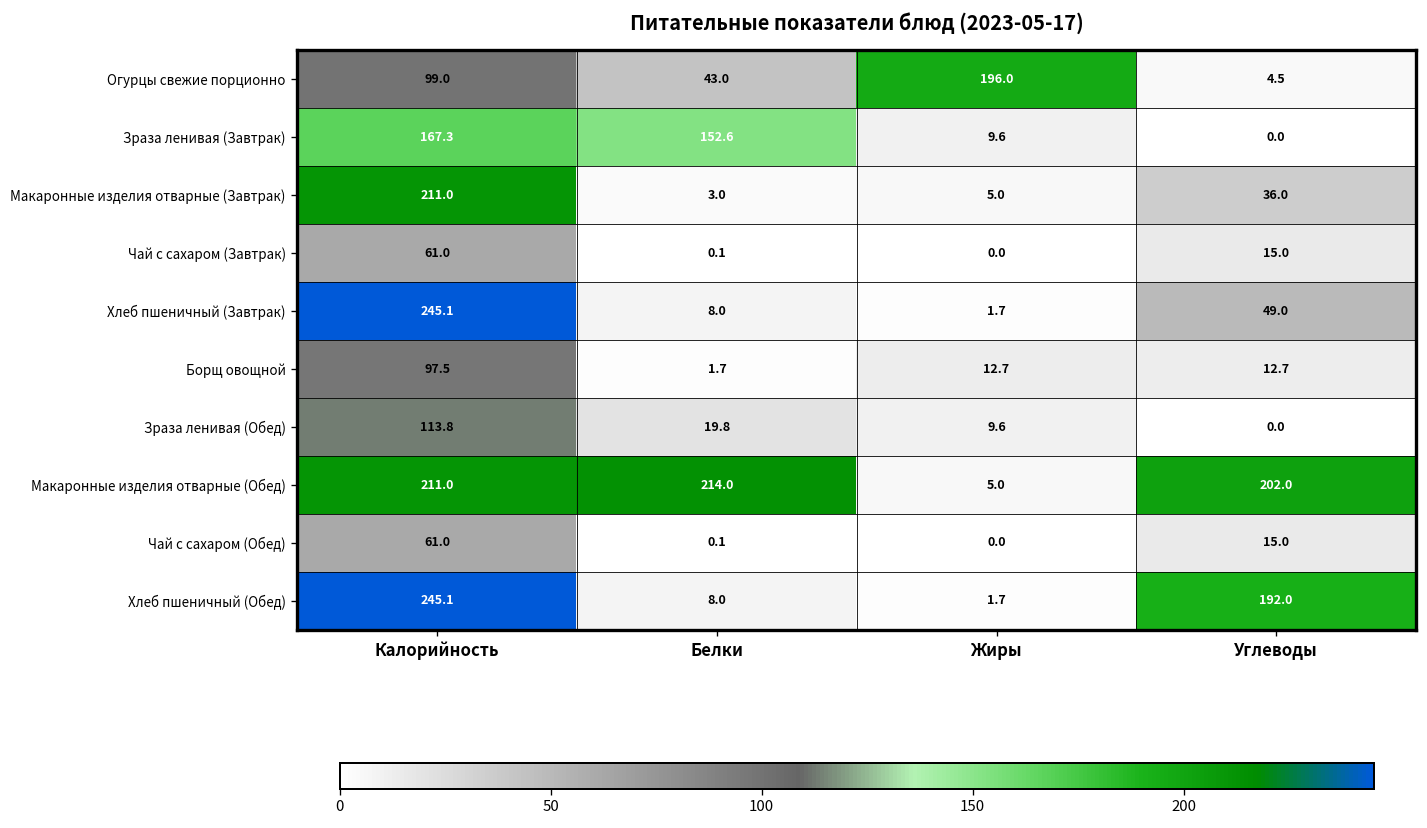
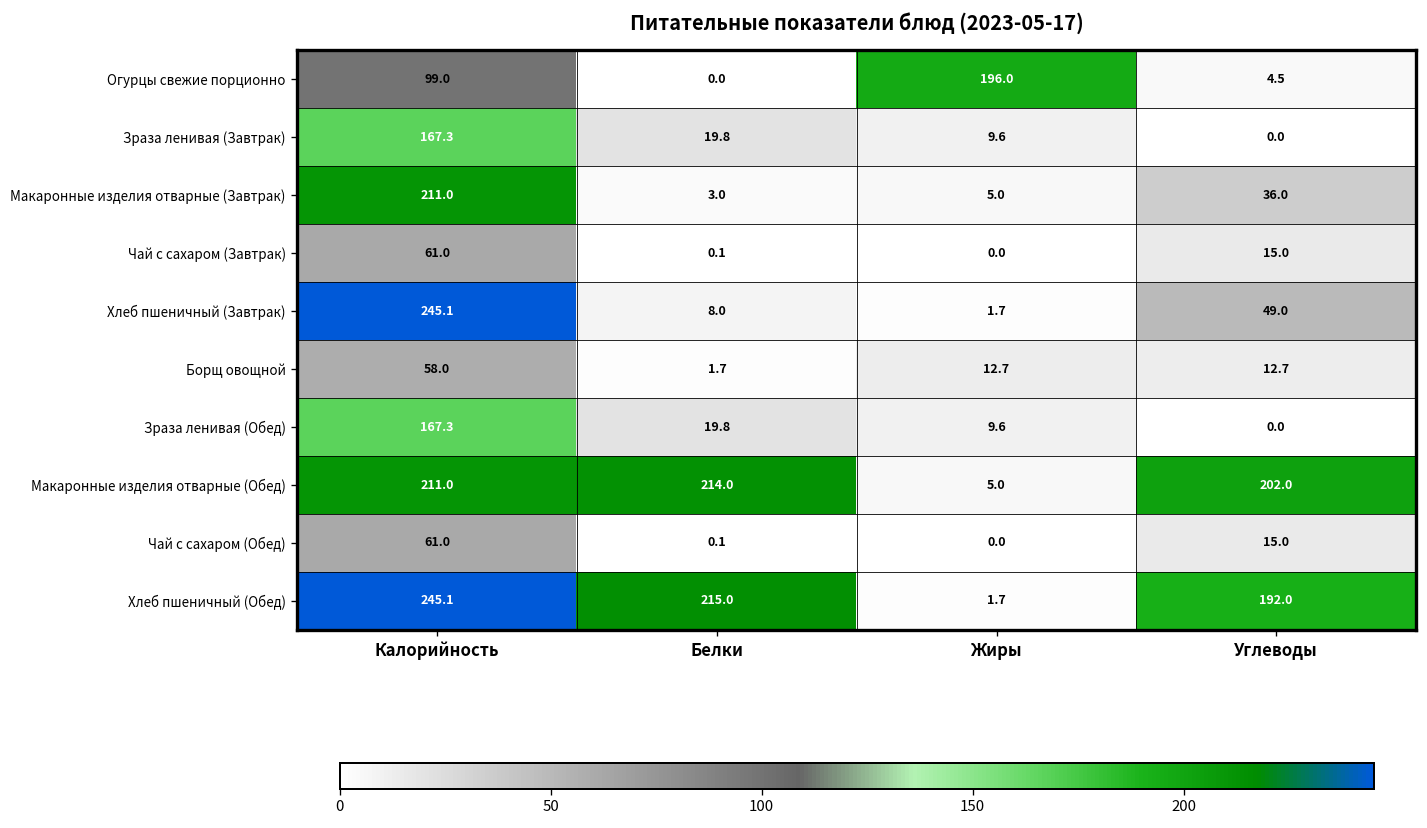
  {
    "Огурцы свежие порционно": {
      "Калорийность": 99.0,
-     "Белки": 43.0,
+     "Белки": 0.0,
      "Жиры": 196.0,
      "Углеводы": 4.5
    },
    "Зраза ленивая (Завтрак)": {
      "Калорийность": 167.3,
-     "Белки": 152.6,
+     "Белки": 19.8,
      "Жиры": 9.6,
      "Углеводы": 0.0
    },
    "Макаронные изделия отварные (Завтрак)": {
      "Калорийность": 211.0,
      "Белки": 3.0,
      "Жиры": 5.0,
      "Углеводы": 36.0
    },
    "Чай с сахаром (Завтрак)": {
      "Калорийность": 61.0,
      "Белки": 0.1,
      "Жиры": 0.0,
      "Углеводы": 15.0
    },
    "Хлеб пшеничный (Завтрак)": {
      "Калорийность": 245.1,
      "Белки": 8.0,
      "Жиры": 1.7,
      "Углеводы": 49.0
    },
    "Борщ овощной": {
-     "Калорийность": 97.5,
+     "Калорийность": 58.0,
      "Белки": 1.7,
      "Жиры": 12.7,
      "Углеводы": 12.7
    },
    "Зраза ленивая (Обед)": {
-     "Калорийность": 113.8,
+     "Калорийность": 167.3,
      "Белки": 19.8,
      "Жиры": 9.6,
      "Углеводы": 0.0
    },
    "Макаронные изделия отварные (Обед)": {
      "Калорийность": 211.0,
      "Белки": 214.0,
      "Жиры": 5.0,
      "Углеводы": 202.0
    },
    "Чай с сахаром (Обед)": {
      "Калорийность": 61.0,
      "Белки": 0.1,
      "Жиры": 0.0,
      "Углеводы": 15.0
    },
    "Хлеб пшеничный (Обед)": {
      "Калорийность": 245.1,
-     "Белки": 8.0,
+     "Белки": 215.0,
      "Жиры": 1.7,
      "Углеводы": 192.0
    }
  }
